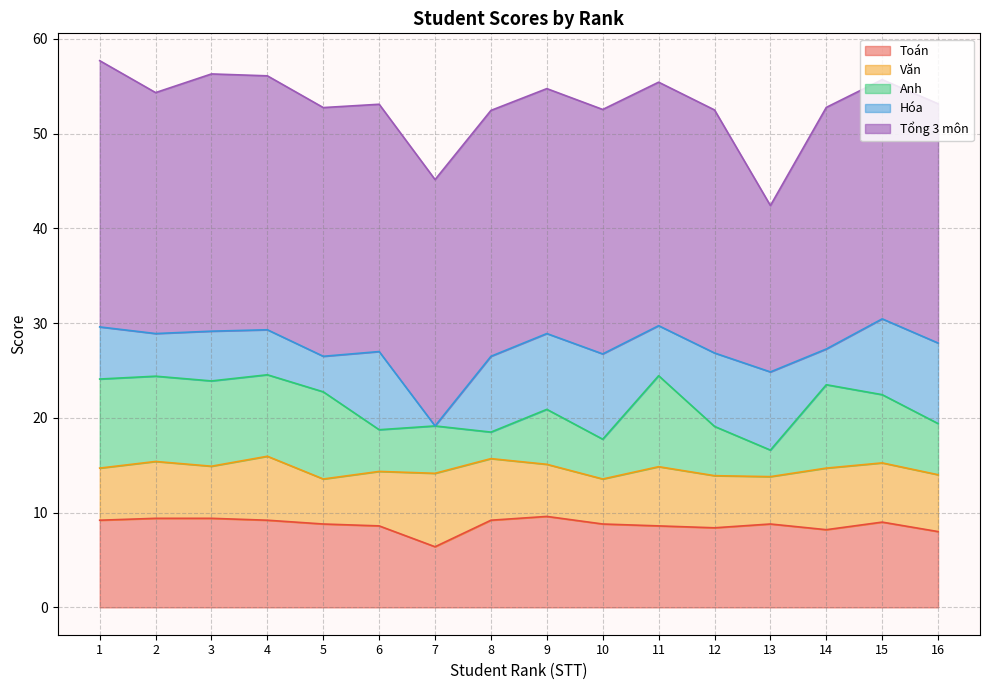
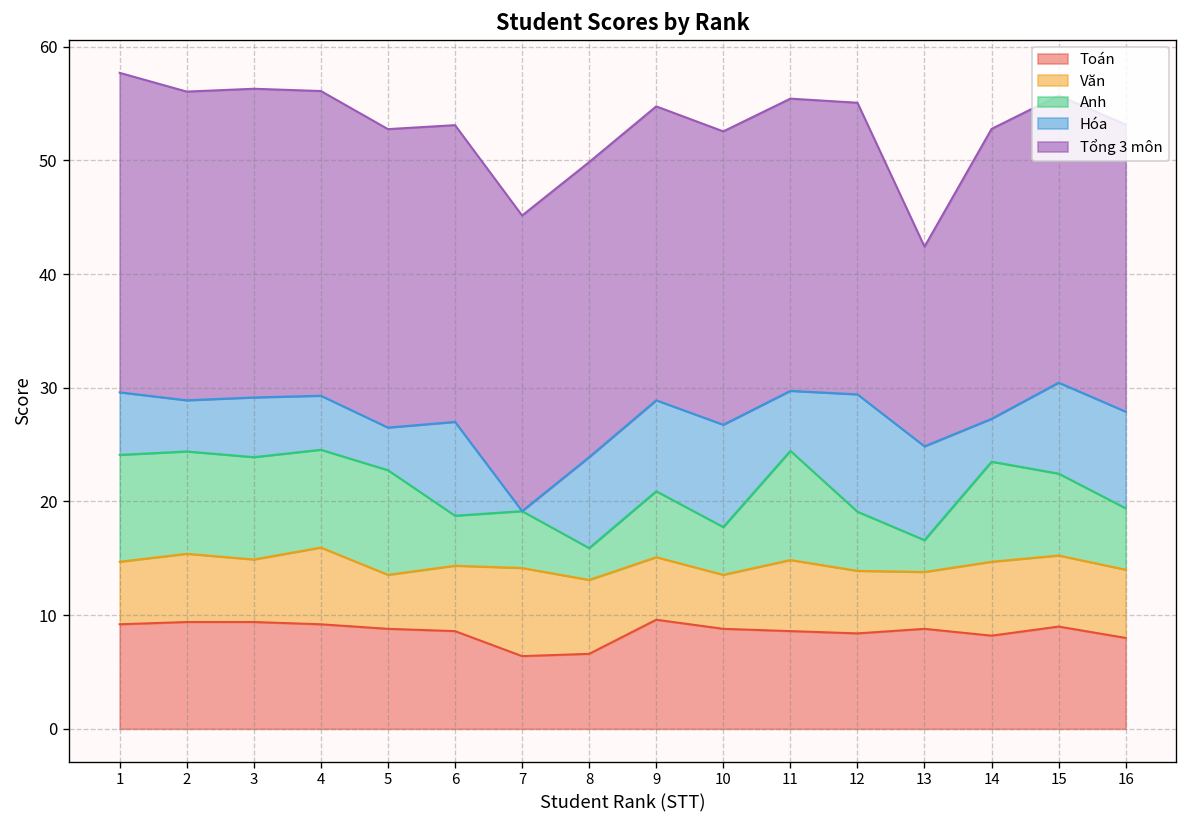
  {
    "Toán": {
      "1": 9,
      "2": 9,
      "3": 9,
      "4": 9,
      "5": 9,
      "6": 9,
      "7": 6,
-     "8": 9,
+     "8": 7,
      "9": 10,
      "10": 9,
      "11": 9,
      "12": 8,
      "13": 9,
      "14": 8,
      "15": 9,
      "16": 8
    },
    "Văn": {
      "1": 6,
      "2": 6,
      "3": 6,
      "4": 7,
      "5": 5,
      "6": 6,
      "7": 8,
      "8": 7,
      "9": 6,
      "10": 5,
      "11": 6,
      "12": 6,
      "13": 5,
      "14": 7,
      "15": 6,
      "16": 6
    },
    "Anh": {
      "1": 9,
      "2": 9,
      "3": 9,
      "4": 9,
      "5": 9,
      "6": 4,
      "8": 3,
      "9": 6,
      "10": 4,
      "11": 10,
      "12": 5,
      "13": 3,
      "14": 9,
      "15": 7,
      "16": 5
    },
    "Hóa": {
      "1": 6,
      "2": 5,
      "3": 5,
      "4": 5,
      "5": 4,
      "6": 8,
      "8": 8,
      "9": 8,
      "10": 9,
      "11": 5,
-     "12": 8,
+     "12": 10,
      "13": 8,
      "14": 4,
      "15": 8,
      "16": 9
    },
    "Tổng 3 môn": {
      "1": 28,
-     "2": 25,
+     "2": 27,
      "3": 27,
      "4": 27,
      "5": 26,
      "6": 26,
      "7": 26,
      "8": 26,
      "9": 26,
      "10": 26,
      "11": 26,
      "12": 26,
      "13": 18,
      "14": 25
    }
  }
